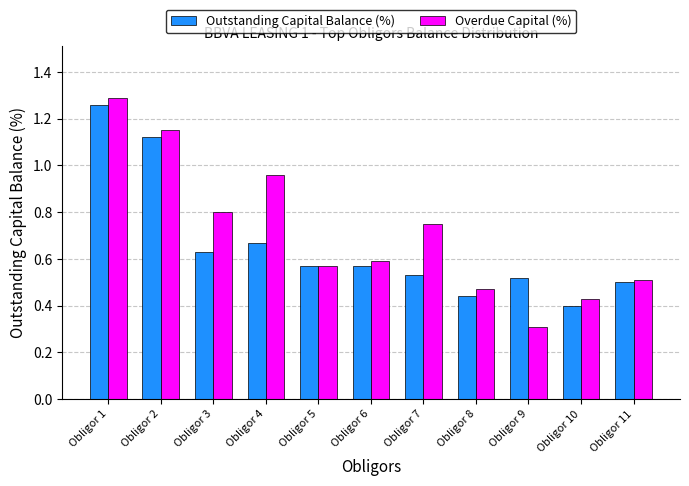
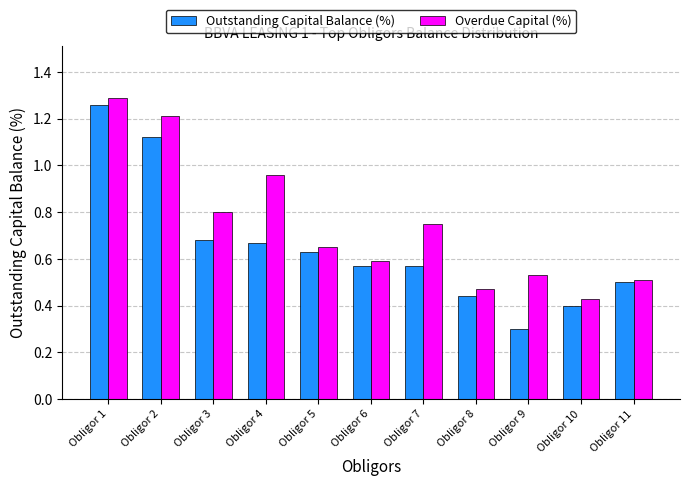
  {
    "Outstanding Capital Balance (%)": {
      "Obligor 1": 1.26,
      "Obligor 2": 1.12,
-     "Obligor 3": 0.63,
+     "Obligor 3": 0.68,
      "Obligor 4": 0.67,
-     "Obligor 5": 0.57,
+     "Obligor 5": 0.63,
      "Obligor 6": 0.57,
-     "Obligor 7": 0.53,
+     "Obligor 7": 0.57,
      "Obligor 8": 0.44,
-     "Obligor 9": 0.52,
+     "Obligor 9": 0.30,
      "Obligor 10": 0.40,
      "Obligor 11": 0.50
    },
    "Overdue Capital (%)": {
      "Obligor 1": 1.29,
-     "Obligor 2": 1.15,
+     "Obligor 2": 1.21,
      "Obligor 3": 0.80,
      "Obligor 4": 0.96,
-     "Obligor 5": 0.57,
+     "Obligor 5": 0.65,
      "Obligor 6": 0.59,
      "Obligor 7": 0.75,
      "Obligor 8": 0.47,
-     "Obligor 9": 0.31,
+     "Obligor 9": 0.53,
      "Obligor 10": 0.43,
      "Obligor 11": 0.51
    }
  }
